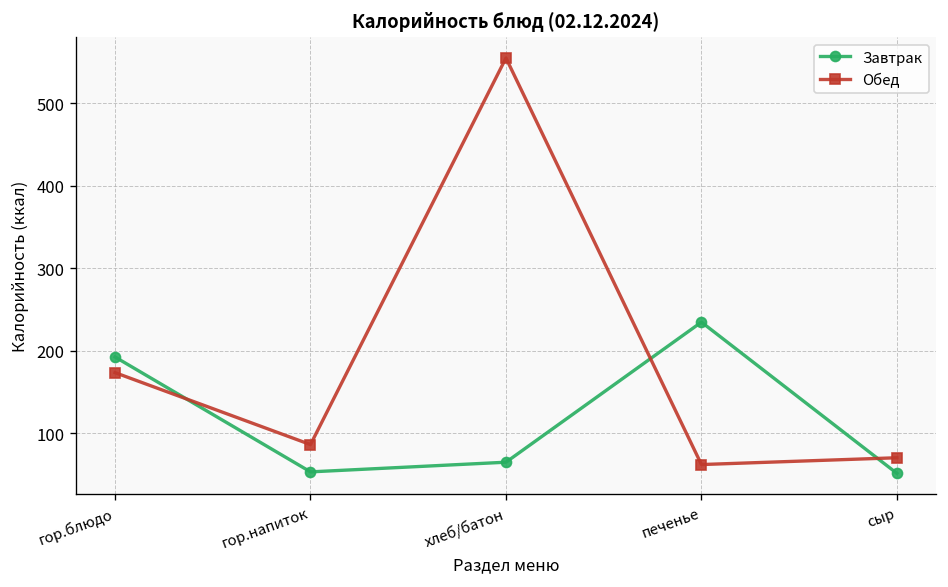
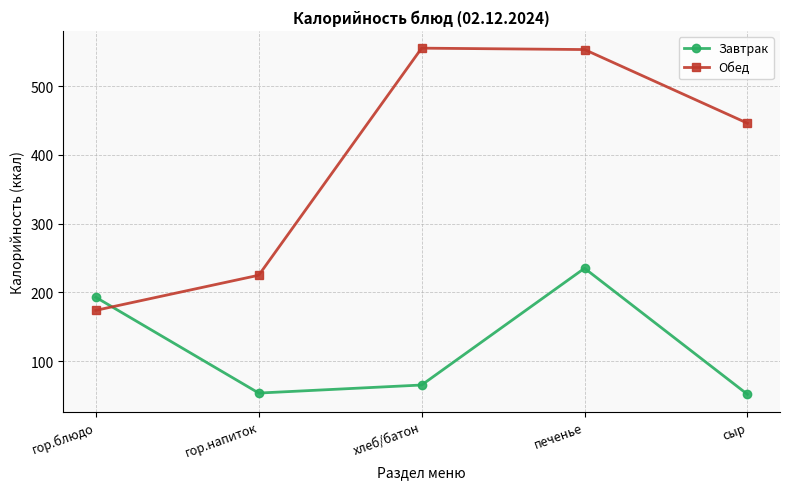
  {
    "Завтрак": {
      "гор.блюдо": 190,
      "гор.напиток": 50,
      "хлеб/батон": 70,
      "печенье": 230,
      "сыр": 50
    },
    "Обед": {
      "гор.блюдо": 170,
-     "гор.напиток": 90,
+     "гор.напиток": 220,
      "хлеб/батон": 560,
-     "печенье": 60,
-     "сыр": 70
+     "печенье": 550,
+     "сыр": 450
    }
  }
